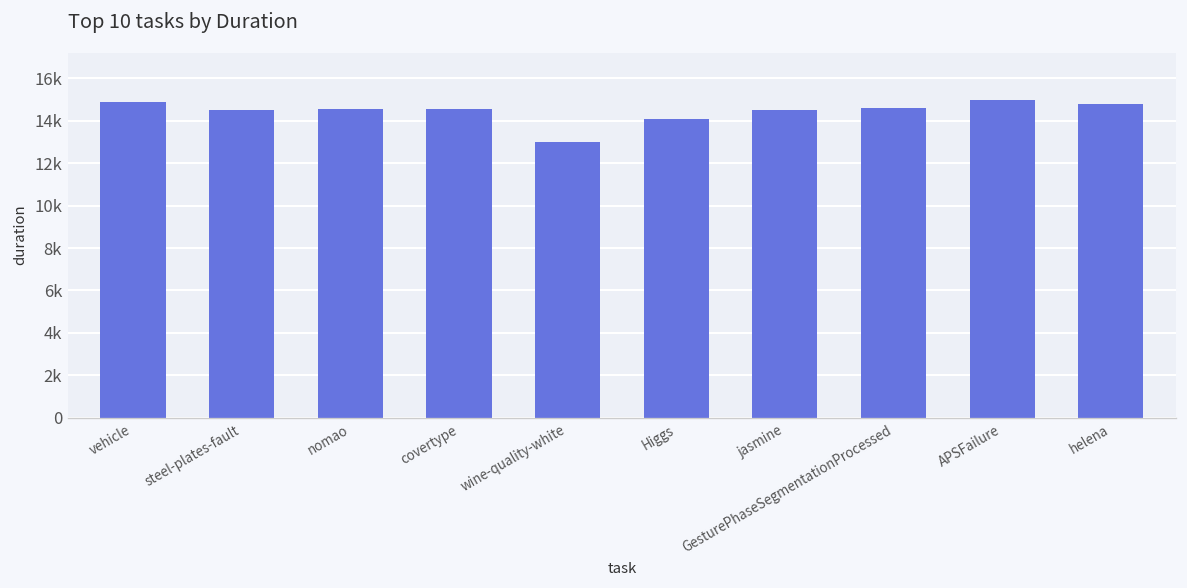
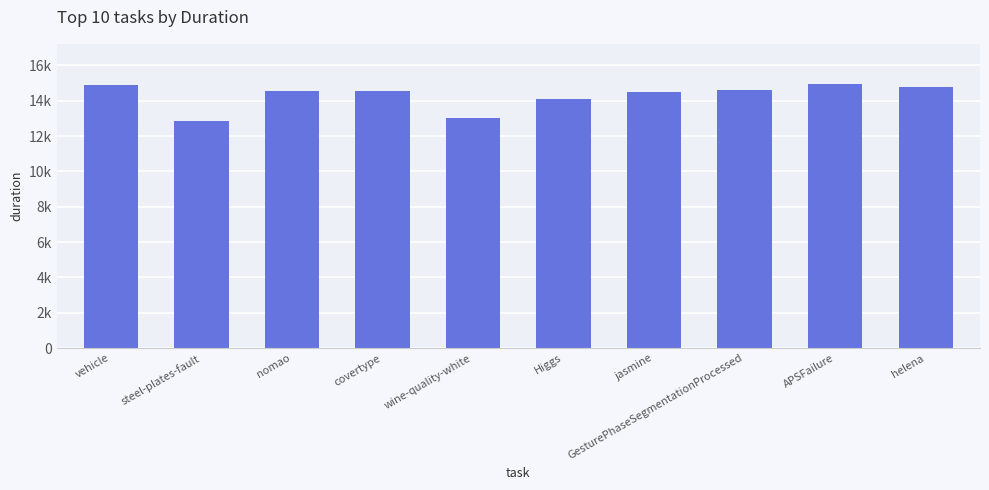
  {
    "vehicle": 14900,
-   "steel-plates-fault": 14500,
+   "steel-plates-fault": 12800,
    "nomao": 14600,
    "covertype": 14600,
    "wine-quality-white": 13000,
    "Higgs": 14100,
    "jasmine": 14500,
    "GesturePhaseSegmentationProcessed": 14600,
    "APSFailure": 15000,
    "helena": 14800
  }
